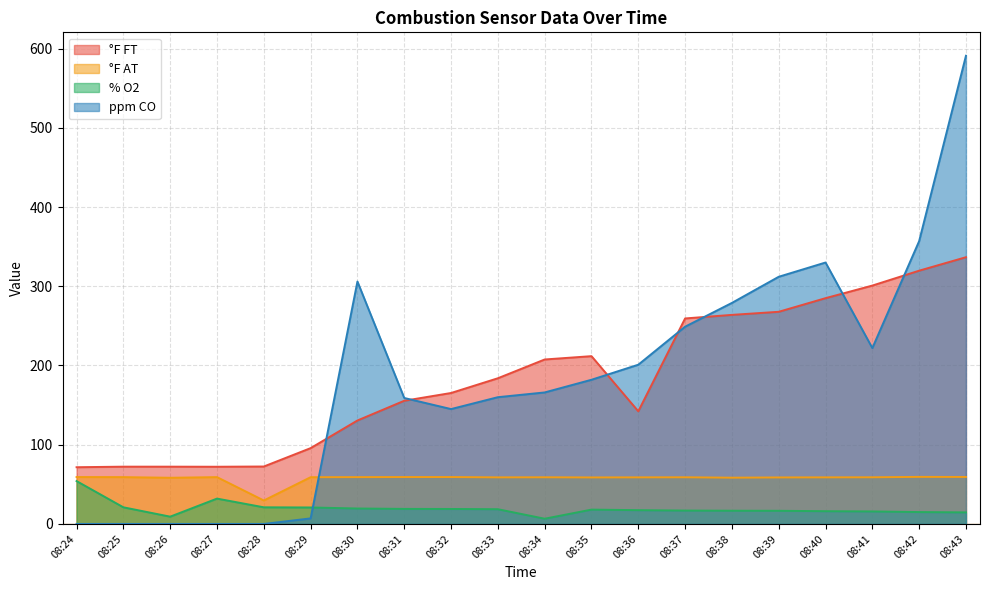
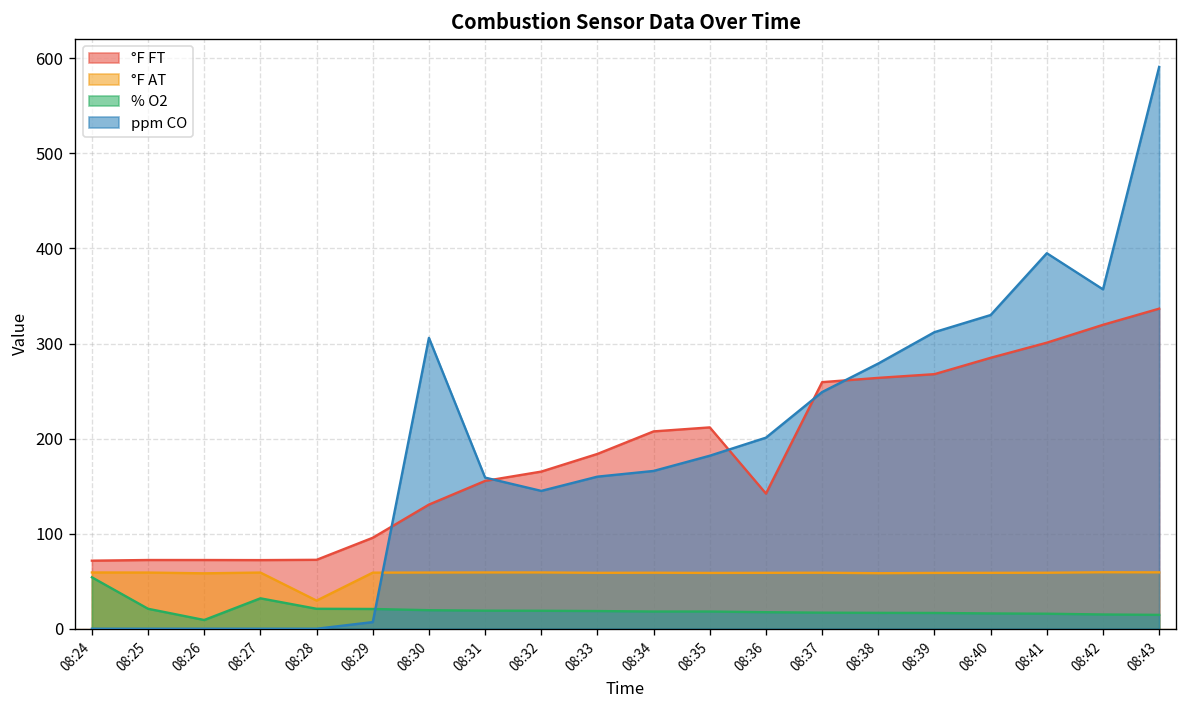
  {
    "°F FT": {
      "08:24": 70,
      "08:25": 70,
      "08:26": 70,
      "08:27": 70,
      "08:28": 70,
      "08:29": 100,
      "08:30": 130,
      "08:31": 160,
      "08:32": 170,
      "08:33": 180,
      "08:34": 210,
      "08:35": 210,
      "08:36": 140,
      "08:37": 260,
      "08:38": 260,
      "08:39": 270,
      "08:40": 290,
      "08:41": 300,
      "08:42": 320,
      "08:43": 340
    },
    "°F AT": {
      "08:24": 60,
      "08:25": 60,
      "08:26": 60,
      "08:27": 60,
      "08:28": 30,
      "08:29": 60,
      "08:30": 60,
      "08:31": 60,
      "08:32": 60,
      "08:33": 60,
      "08:34": 60,
      "08:35": 60,
      "08:36": 60,
      "08:37": 60,
      "08:38": 60,
      "08:39": 60,
      "08:40": 60,
      "08:41": 60,
      "08:42": 60,
      "08:43": 60
    },
    "% O2": {
      "08:24": 50,
      "08:25": 20,
      "08:26": 10,
      "08:27": 30,
      "08:28": 20,
      "08:29": 20,
      "08:30": 20,
      "08:31": 20,
      "08:32": 20,
      "08:33": 20,
-     "08:34": 10,
+     "08:34": 20,
      "08:35": 20,
      "08:36": 20,
      "08:37": 20,
      "08:38": 20,
      "08:39": 20,
      "08:40": 20,
      "08:41": 20,
      "08:42": 20,
      "08:43": 10
    },
    "ppm CO": {
      "08:24": 0,
      "08:25": 0,
      "08:26": 0,
      "08:27": 0,
      "08:28": 0,
      "08:29": 10,
      "08:30": 310,
      "08:31": 160,
      "08:32": 150,
      "08:33": 160,
      "08:34": 170,
      "08:35": 180,
      "08:36": 200,
      "08:37": 250,
      "08:38": 280,
      "08:39": 310,
      "08:40": 330,
-     "08:41": 220,
+     "08:41": 400,
      "08:42": 360,
      "08:43": 590
    }
  }
